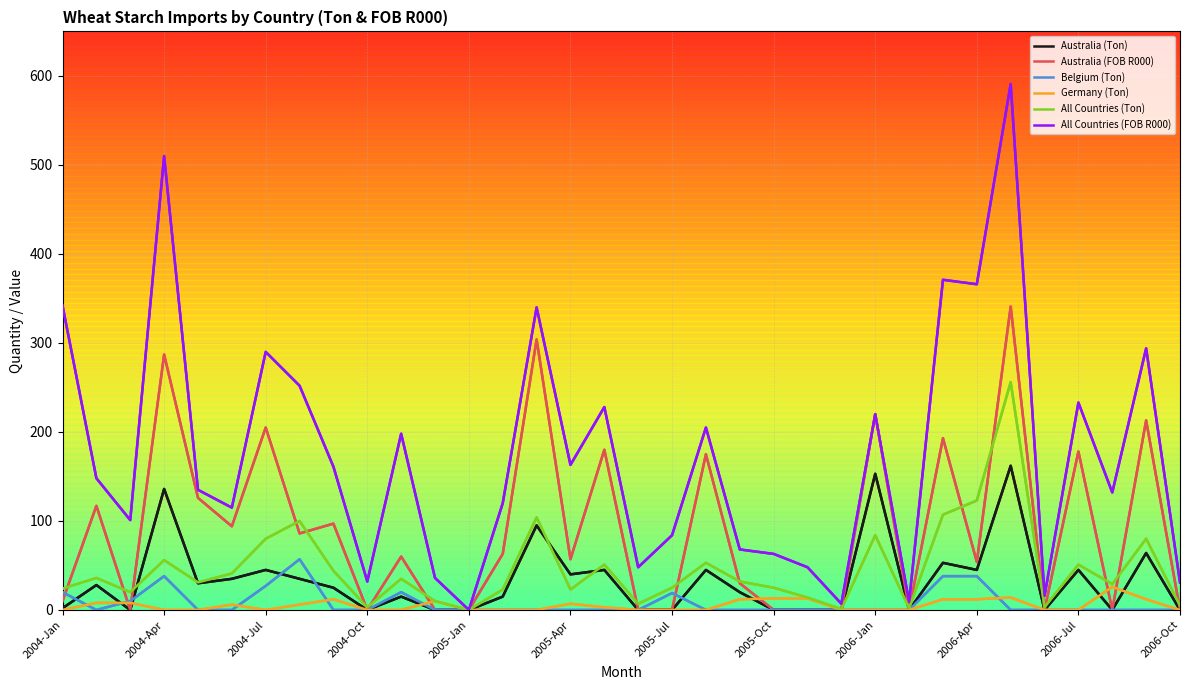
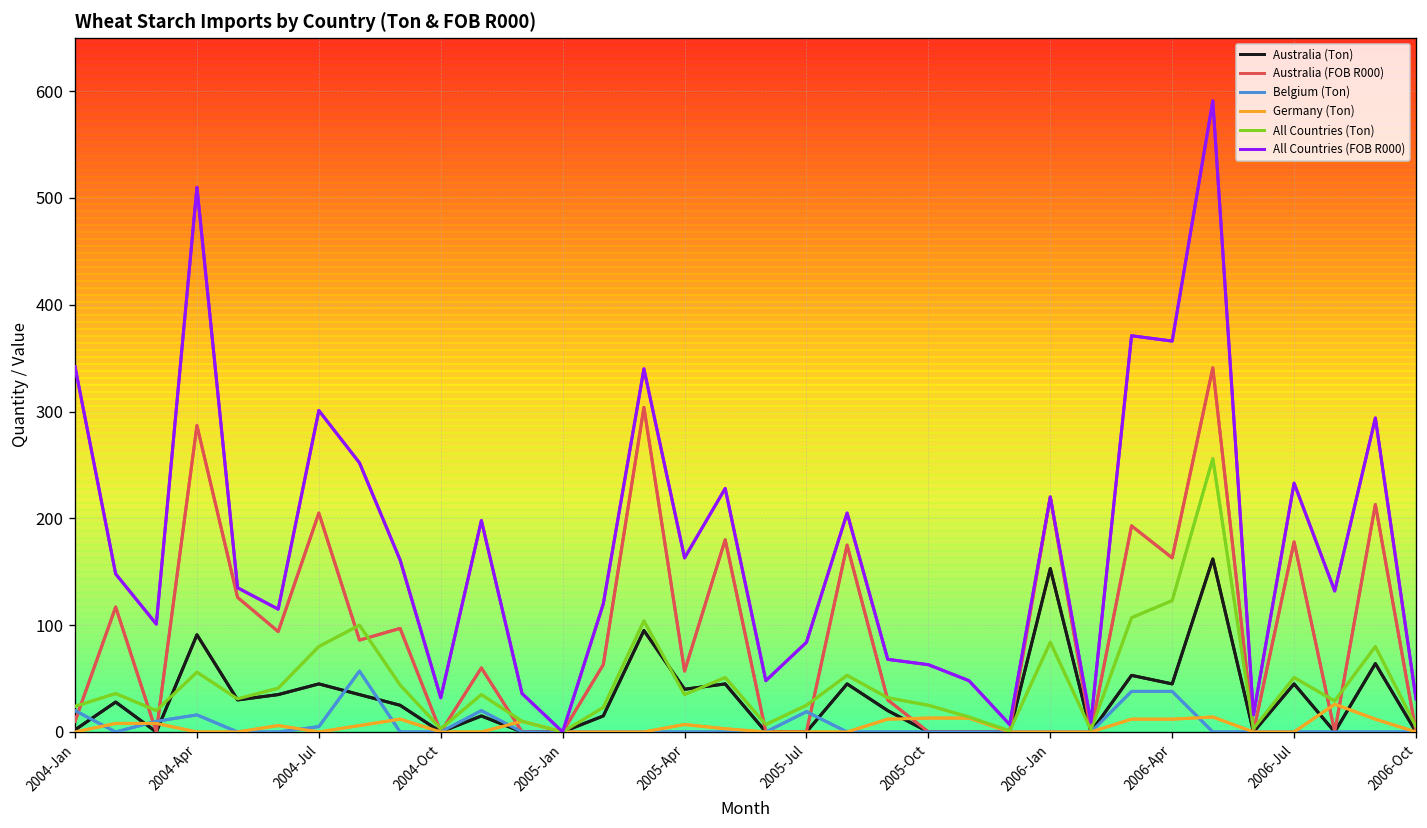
  {
    "Australia (Ton)": {
-     "2004-Apr": 140,
+     "2004-Apr": 90,
      "2004-Jul": 50,
      "2005-Apr": 40,
      "2006-Jan": 150,
      "2006-Apr": 50,
      "2006-Jul": 50
    },
    "Australia (FOB R000)": {
      "2004-Jan": 10,
      "2004-Apr": 290,
      "2004-Jul": 210,
      "2005-Apr": 60,
-     "2006-Apr": 50,
+     "2006-Apr": 160,
      "2006-Jul": 180
    },
    "Belgium (Ton)": {
      "2004-Jan": 20,
-     "2004-Apr": 40,
-     "2004-Jul": 30,
+     "2004-Apr": 20,
+     "2004-Jul": 10,
      "2005-Apr": 0,
      "2005-Jul": 20,
      "2006-Apr": 40
    },
    "Germany (Ton)": {
      "2004-Apr": 0,
      "2004-Jul": 0,
      "2005-Apr": 10,
      "2005-Oct": 10,
      "2006-Apr": 10
    },
    "All Countries (Ton)": {
      "2004-Jan": 20,
      "2004-Apr": 60,
      "2004-Jul": 80,
      "2004-Oct": 0,
-     "2005-Apr": 20,
+     "2005-Apr": 40,
      "2005-Jul": 30,
      "2005-Oct": 30,
      "2006-Jan": 80,
      "2006-Apr": 120,
      "2006-Jul": 50,
      "2006-Oct": 10
    },
    "All Countries (FOB R000)": {
      "2004-Jan": 340,
      "2004-Apr": 510,
-     "2004-Jul": 290,
+     "2004-Jul": 300,
      "2004-Oct": 30,
      "2005-Apr": 160,
      "2005-Jul": 80,
      "2005-Oct": 60,
      "2006-Apr": 370,
      "2006-Jul": 230,
      "2006-Oct": 30
    }
  }
